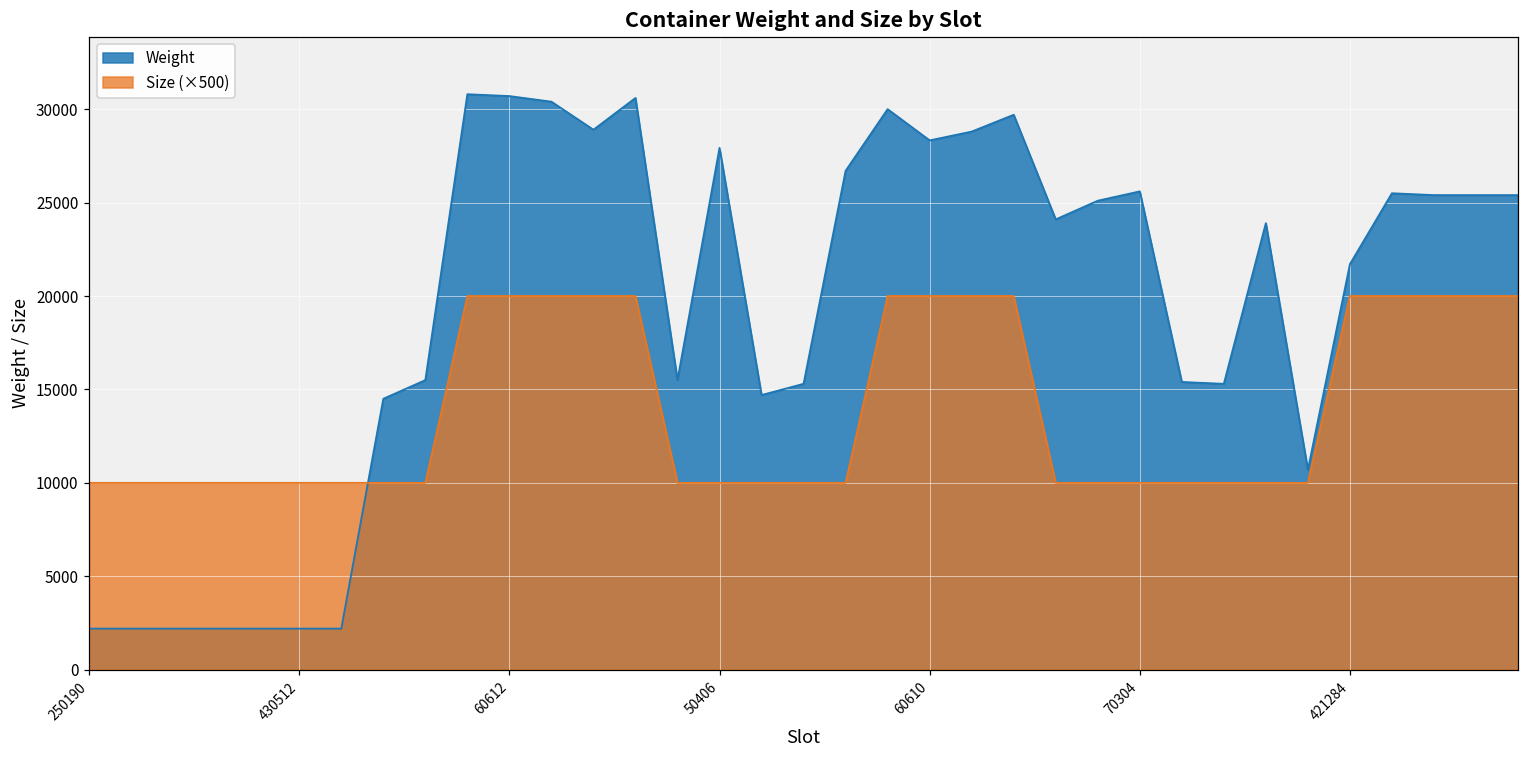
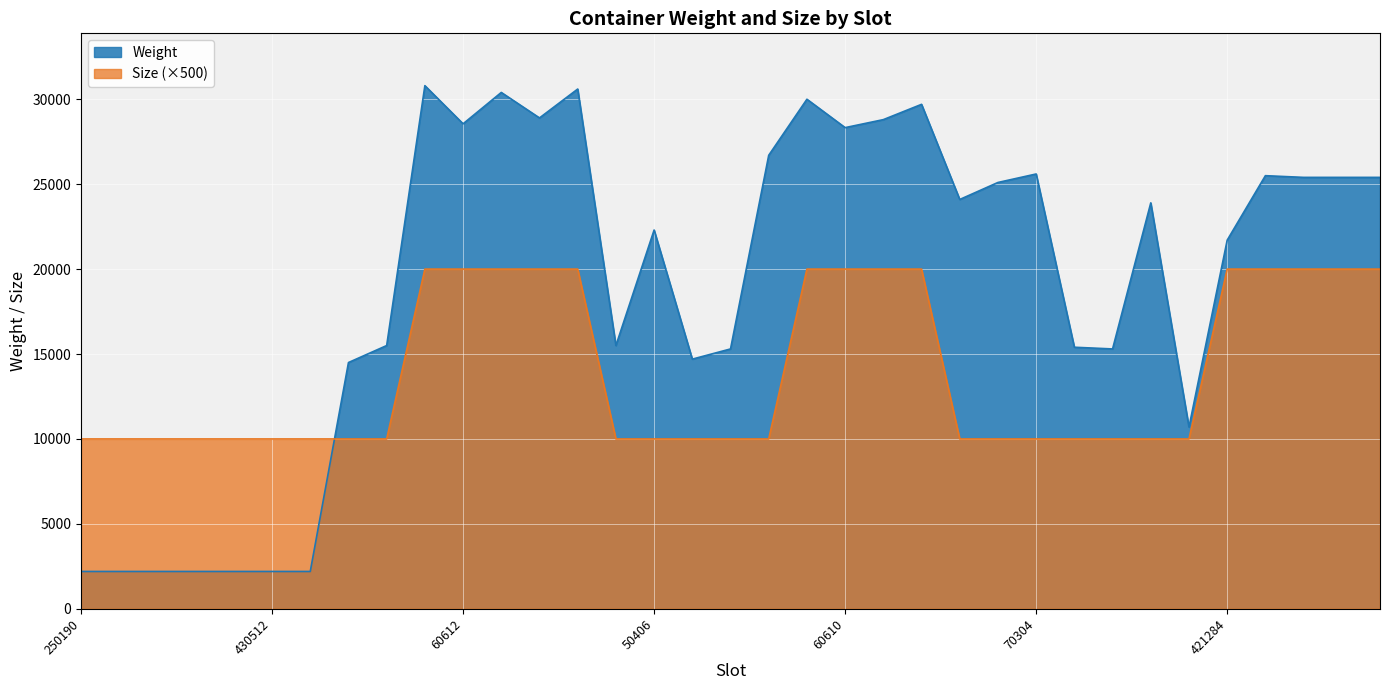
  {
    "Weight": {
      "250190": 2200,
      "430512": 2200,
-     "60612": 30700,
-     "50406": 27900,
+     "60612": 28600,
+     "50406": 22300,
      "60610": 28300,
      "70304": 25600,
      "421284": 21700
    },
    "Size (×500)": {
      "250190": 10000,
      "430512": 10000,
      "60612": 20000,
      "50406": 10000,
      "60610": 20000,
      "70304": 10000,
      "421284": 20000
    }
  }
